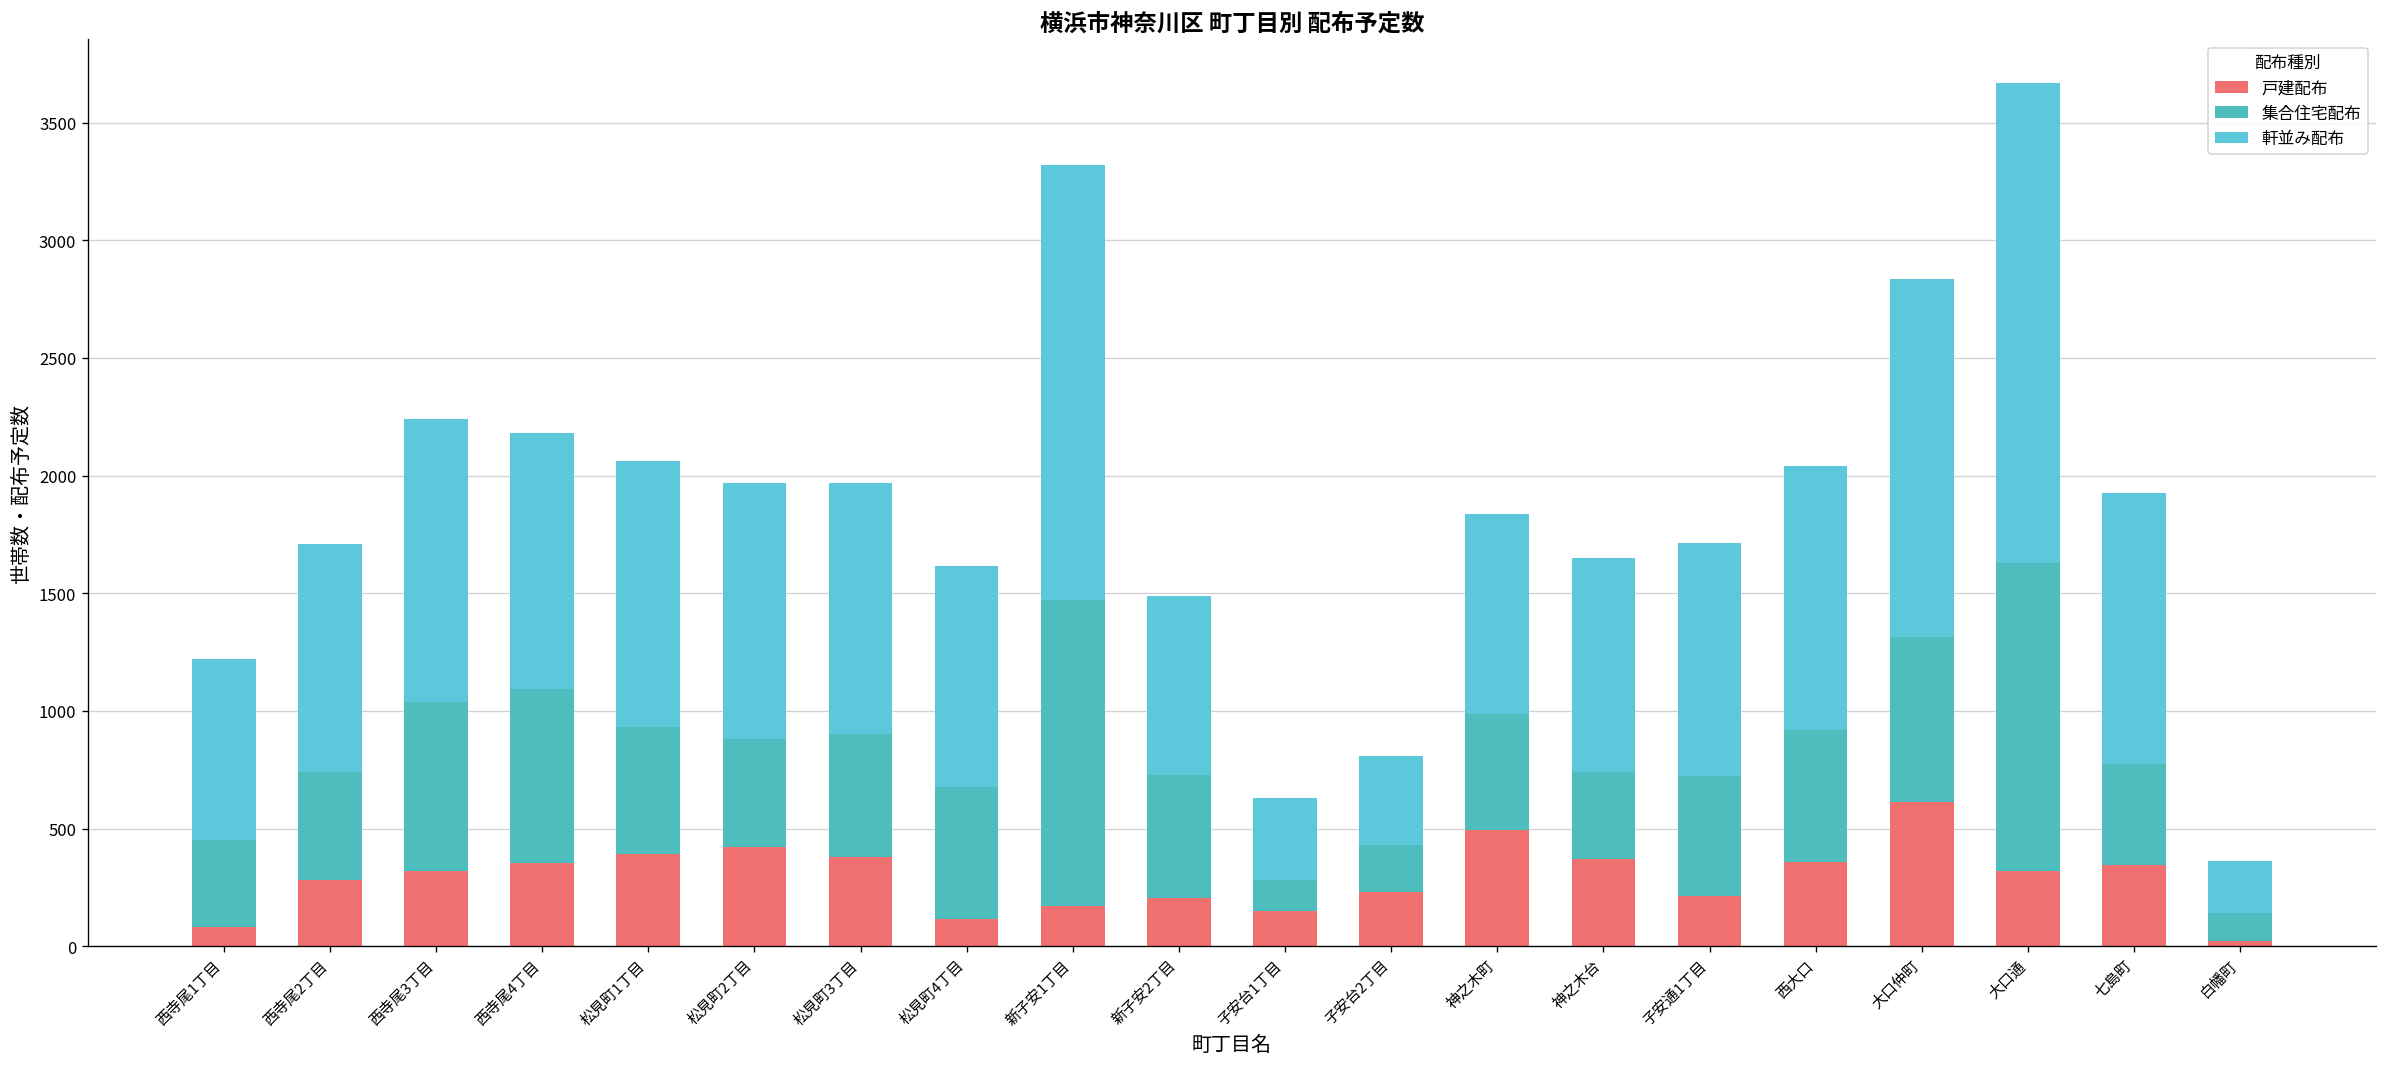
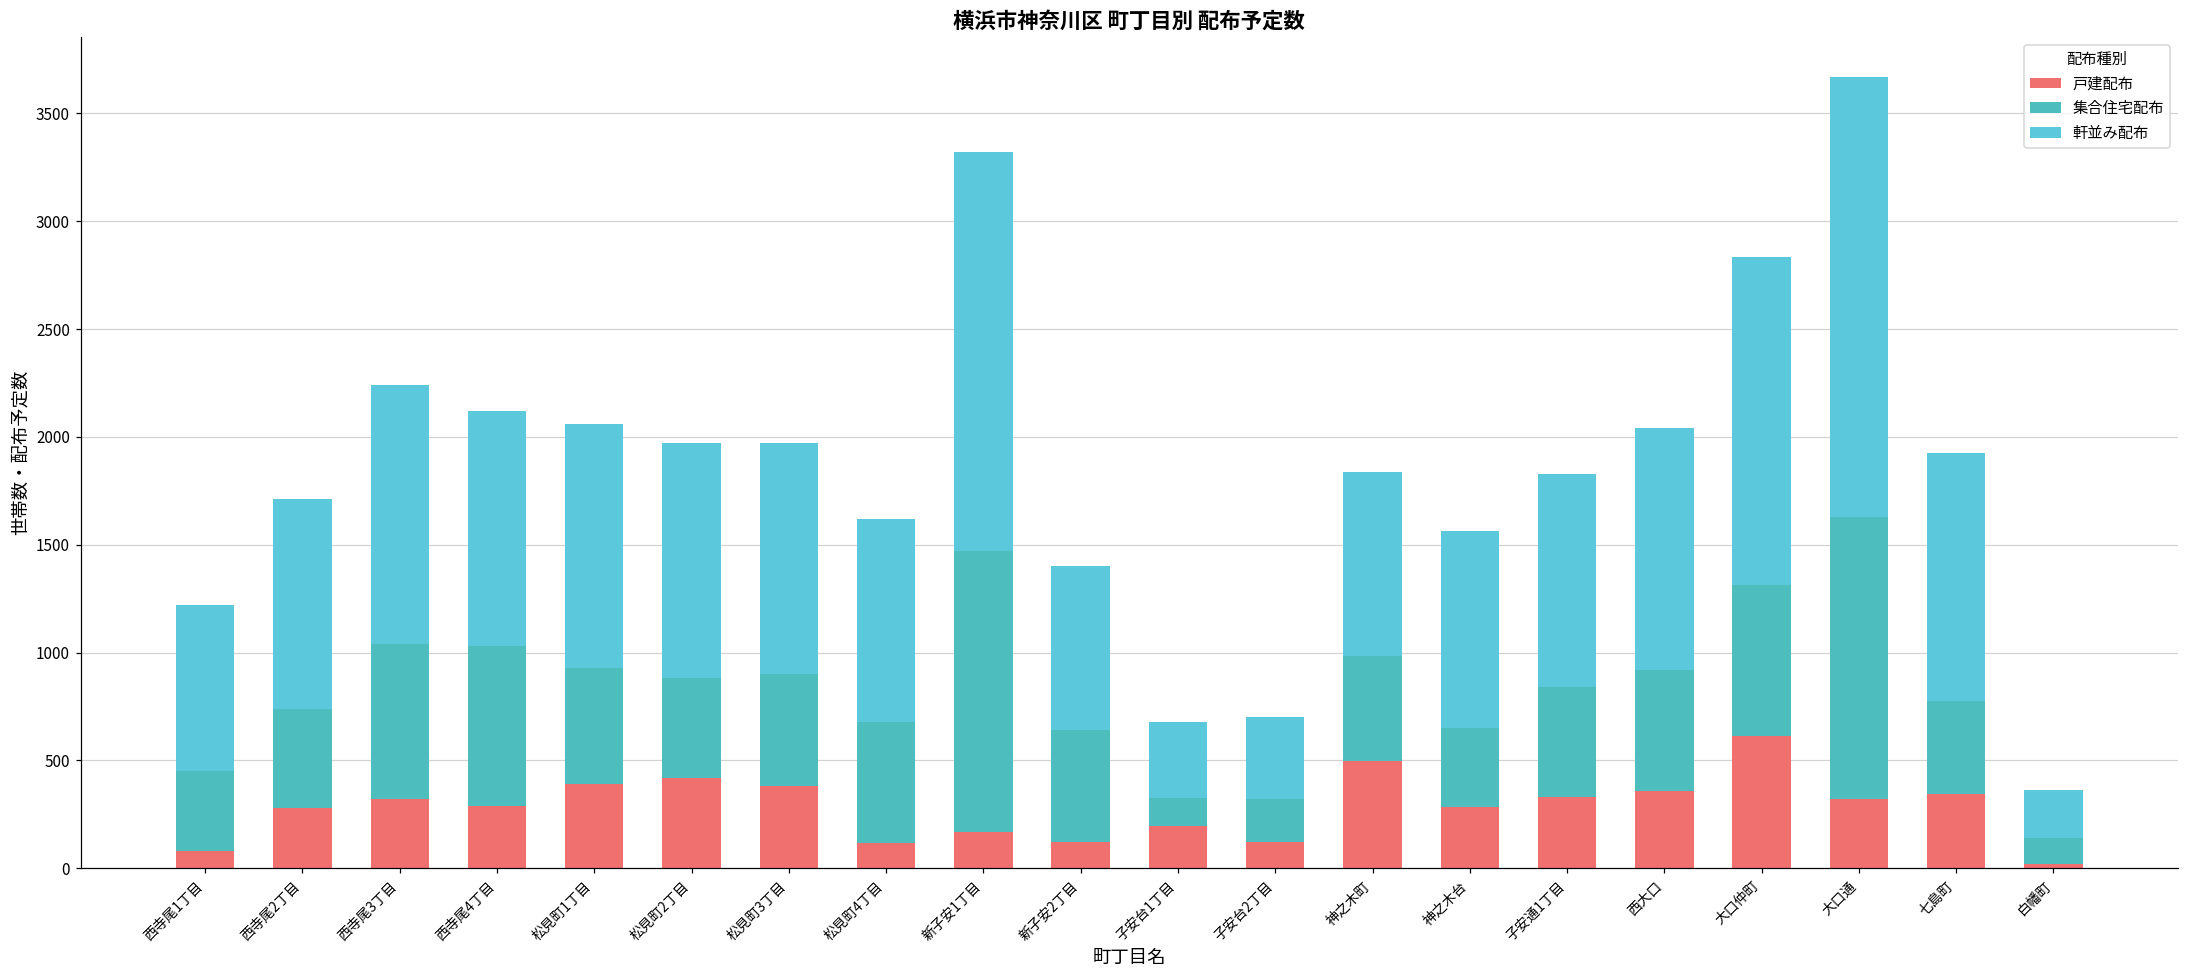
  {
    "戸建配布": {
      "西寺尾1丁目": 80,
      "西寺尾2丁目": 280,
      "西寺尾3丁目": 320,
-     "西寺尾4丁目": 350,
+     "西寺尾4丁目": 290,
      "松見町1丁目": 390,
      "松見町2丁目": 420,
      "松見町3丁目": 380,
      "松見町4丁目": 120,
      "新子安1丁目": 170,
-     "新子安2丁目": 210,
-     "子安台1丁目": 150,
-     "子安台2丁目": 230,
+     "新子安2丁目": 120,
+     "子安台1丁目": 200,
+     "子安台2丁目": 120,
      "神之木町": 500,
-     "神之木台": 370,
-     "子安通1丁目": 210,
+     "神之木台": 280,
+     "子安通1丁目": 330,
      "西大口": 360,
      "大口仲町": 620,
      "大口通": 320,
      "七島町": 340,
      "白幡町": 20
    }
  }
